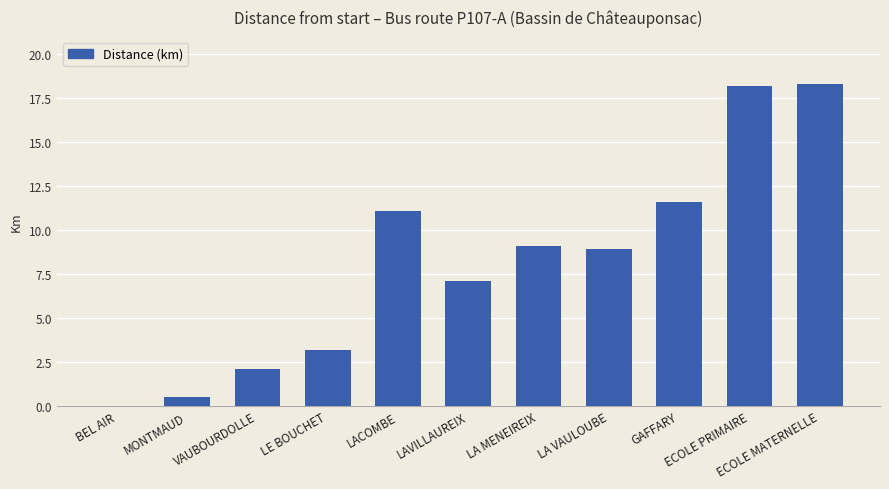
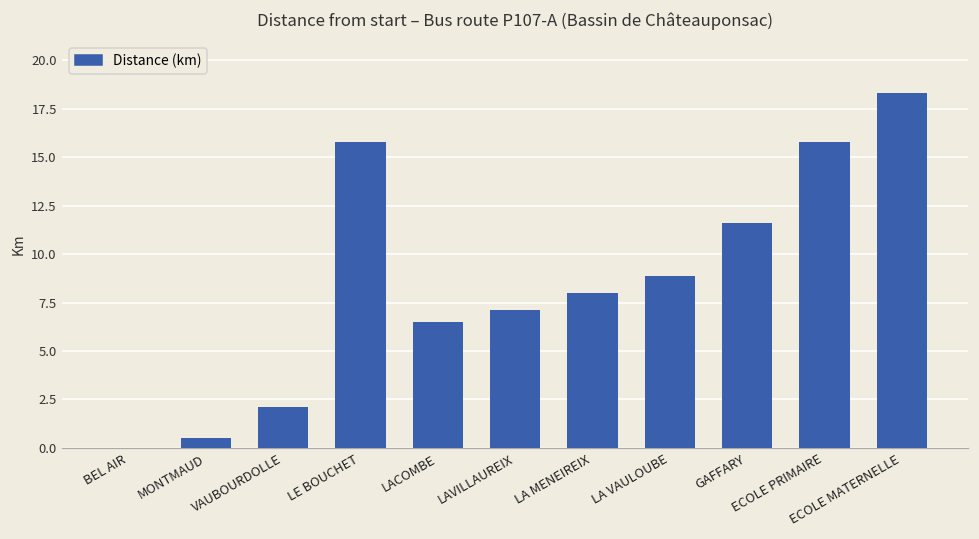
  {
    "BEL AIR": 0.0,
    "MONTMAUD": 0.5,
    "VAUBOURDOLLE": 2.1,
-   "LE BOUCHET": 3.2,
-   "LACOMBE": 11.1,
+   "LE BOUCHET": 15.8,
+   "LACOMBE": 6.5,
    "LAVILLAUREIX": 7.1,
-   "LA MENEIREIX": 9.1,
+   "LA MENEIREIX": 8.0,
    "LA VAULOUBE": 8.9,
    "GAFFARY": 11.6,
-   "ECOLE PRIMAIRE": 18.2,
+   "ECOLE PRIMAIRE": 15.8,
    "ECOLE MATERNELLE": 18.3
  }
